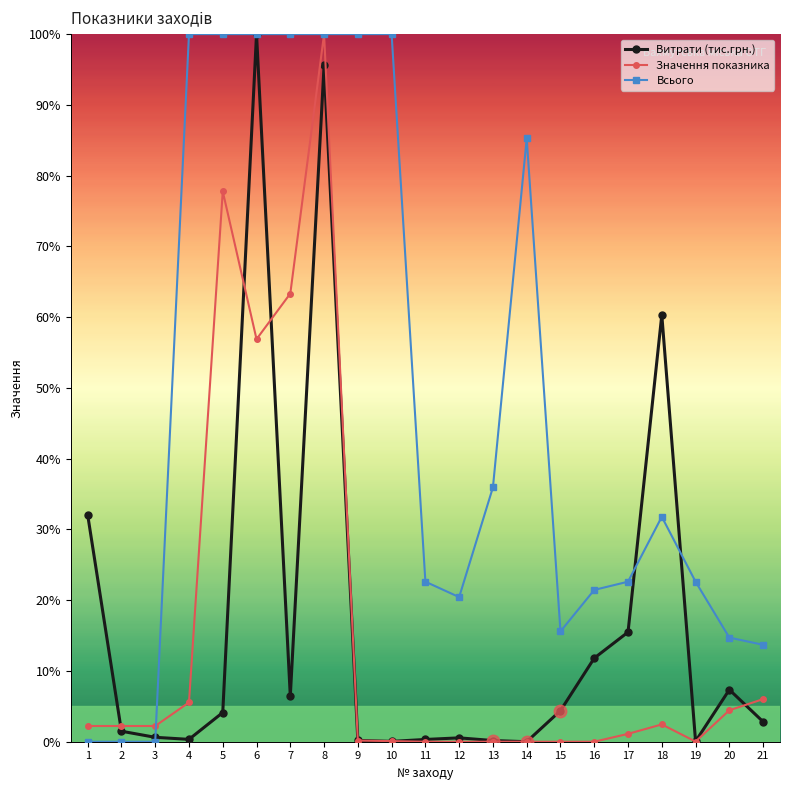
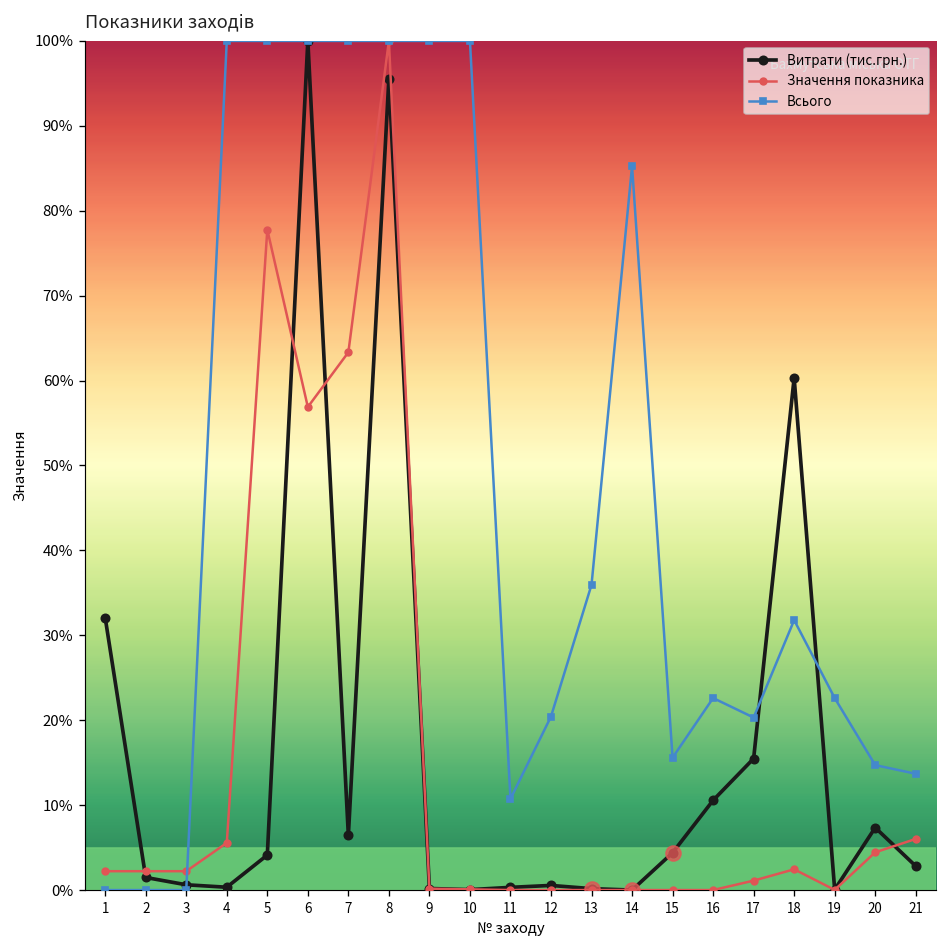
  {
    "Витрати (тис.грн.)": {
      "1": "32%",
      "7": "6%",
      "8": "96%",
-     "16": "12%",
+     "16": "11%",
      "17": "15%",
      "18": "60%",
      "20": "7%"
    },
    "Всього": {
      "4": "100%",
      "5": "100%",
      "7": "100%",
      "9": "100%",
      "10": "100%",
-     "11": "23%",
+     "11": "11%",
      "12": "20%",
      "13": "36%",
      "14": "85%",
      "15": "16%",
-     "16": "21%",
-     "17": "23%",
+     "16": "23%",
+     "17": "20%",
      "18": "32%",
      "19": "23%",
      "20": "15%",
      "21": "14%"
    }
  }
